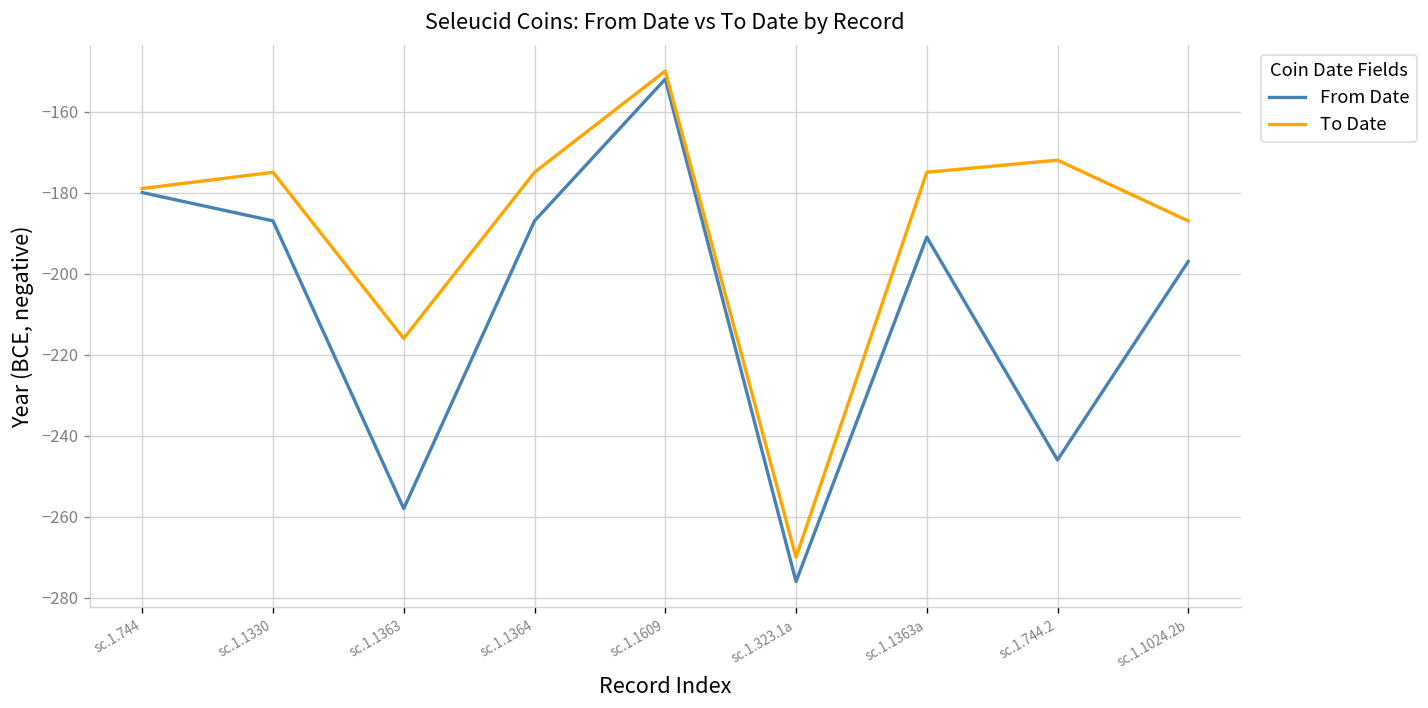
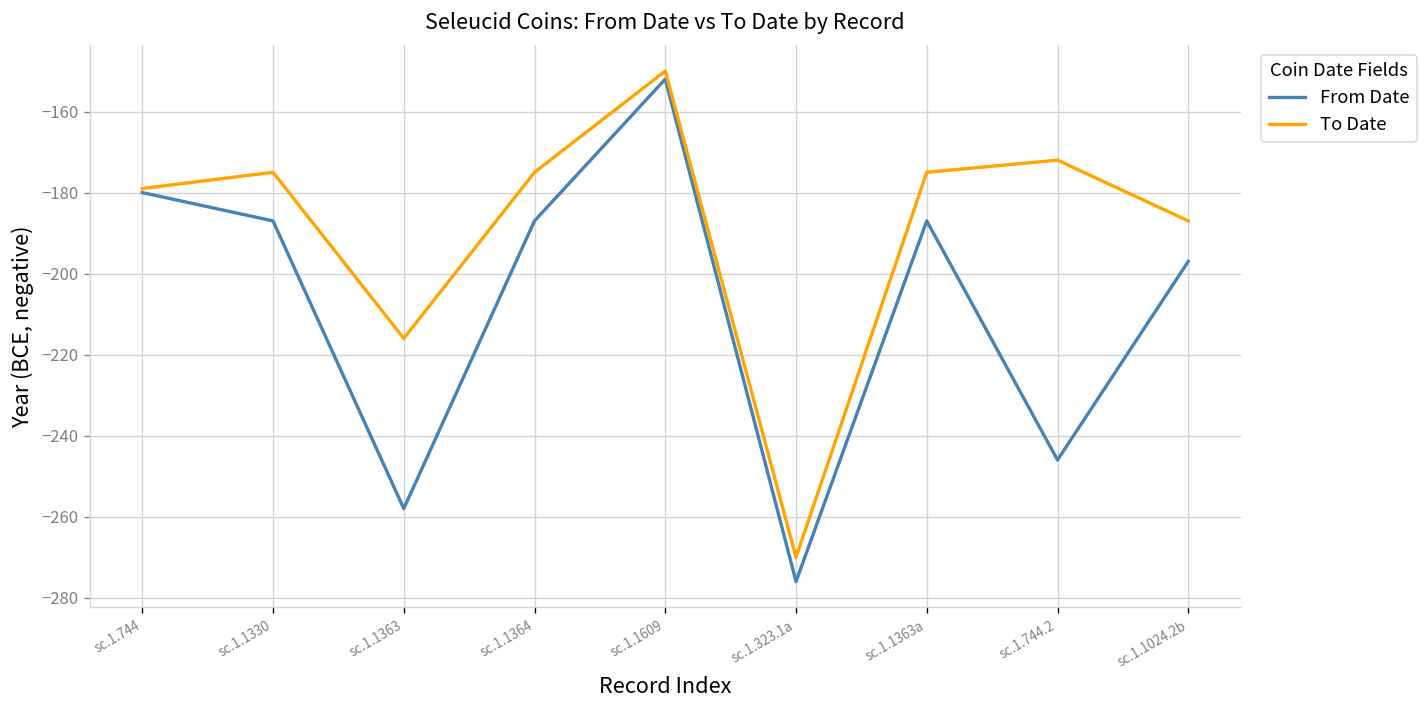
  {
    "From Date": {
      "sc.1.744": -180,
      "sc.1.1330": -187,
      "sc.1.1363": -258,
      "sc.1.1364": -187,
      "sc.1.1609": -152,
      "sc.1.323.1a": -276,
-     "sc.1.1363a": -191,
+     "sc.1.1363a": -187,
      "sc.1.744.2": -246,
      "sc.1.1024.2b": -197
    },
    "To Date": {
      "sc.1.744": -179,
      "sc.1.1330": -175,
      "sc.1.1363": -216,
      "sc.1.1364": -175,
      "sc.1.1609": -150,
      "sc.1.323.1a": -270,
      "sc.1.1363a": -175,
      "sc.1.744.2": -172,
      "sc.1.1024.2b": -187
    }
  }
